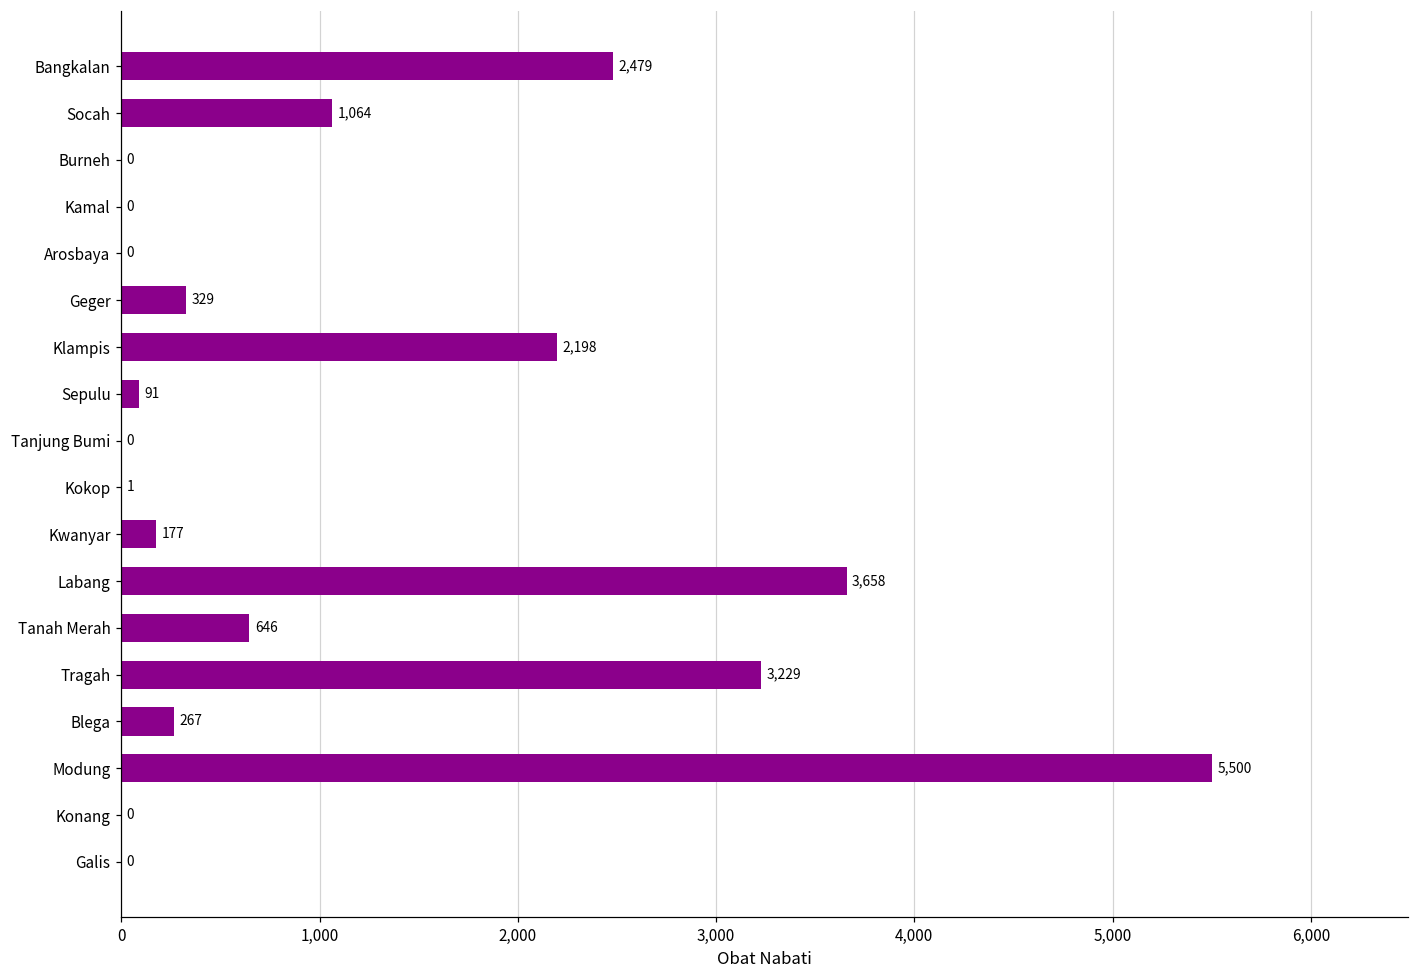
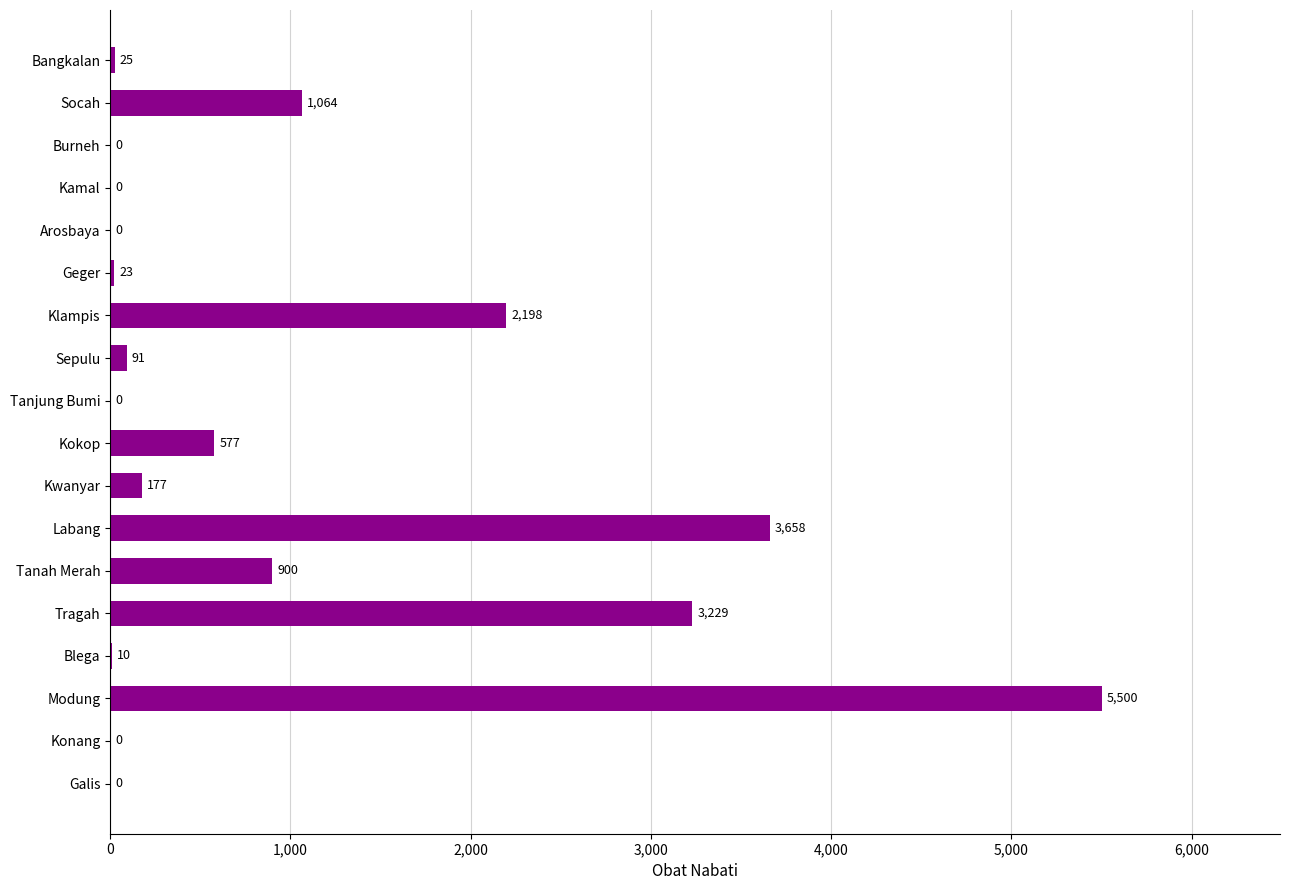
  {
-   "Bangkalan": "2,479",
+   "Bangkalan": "25",
    "Socah": "1,064",
    "Burneh": "0",
    "Kamal": "0",
    "Arosbaya": "0",
-   "Geger": "329",
+   "Geger": "23",
    "Klampis": "2,198",
    "Sepulu": "91",
    "Tanjung Bumi": "0",
-   "Kokop": "1",
+   "Kokop": "577",
    "Kwanyar": "177",
    "Labang": "3,658",
-   "Tanah Merah": "646",
+   "Tanah Merah": "900",
    "Tragah": "3,229",
-   "Blega": "267",
+   "Blega": "10",
    "Modung": "5,500",
    "Konang": "0",
    "Galis": "0"
  }
